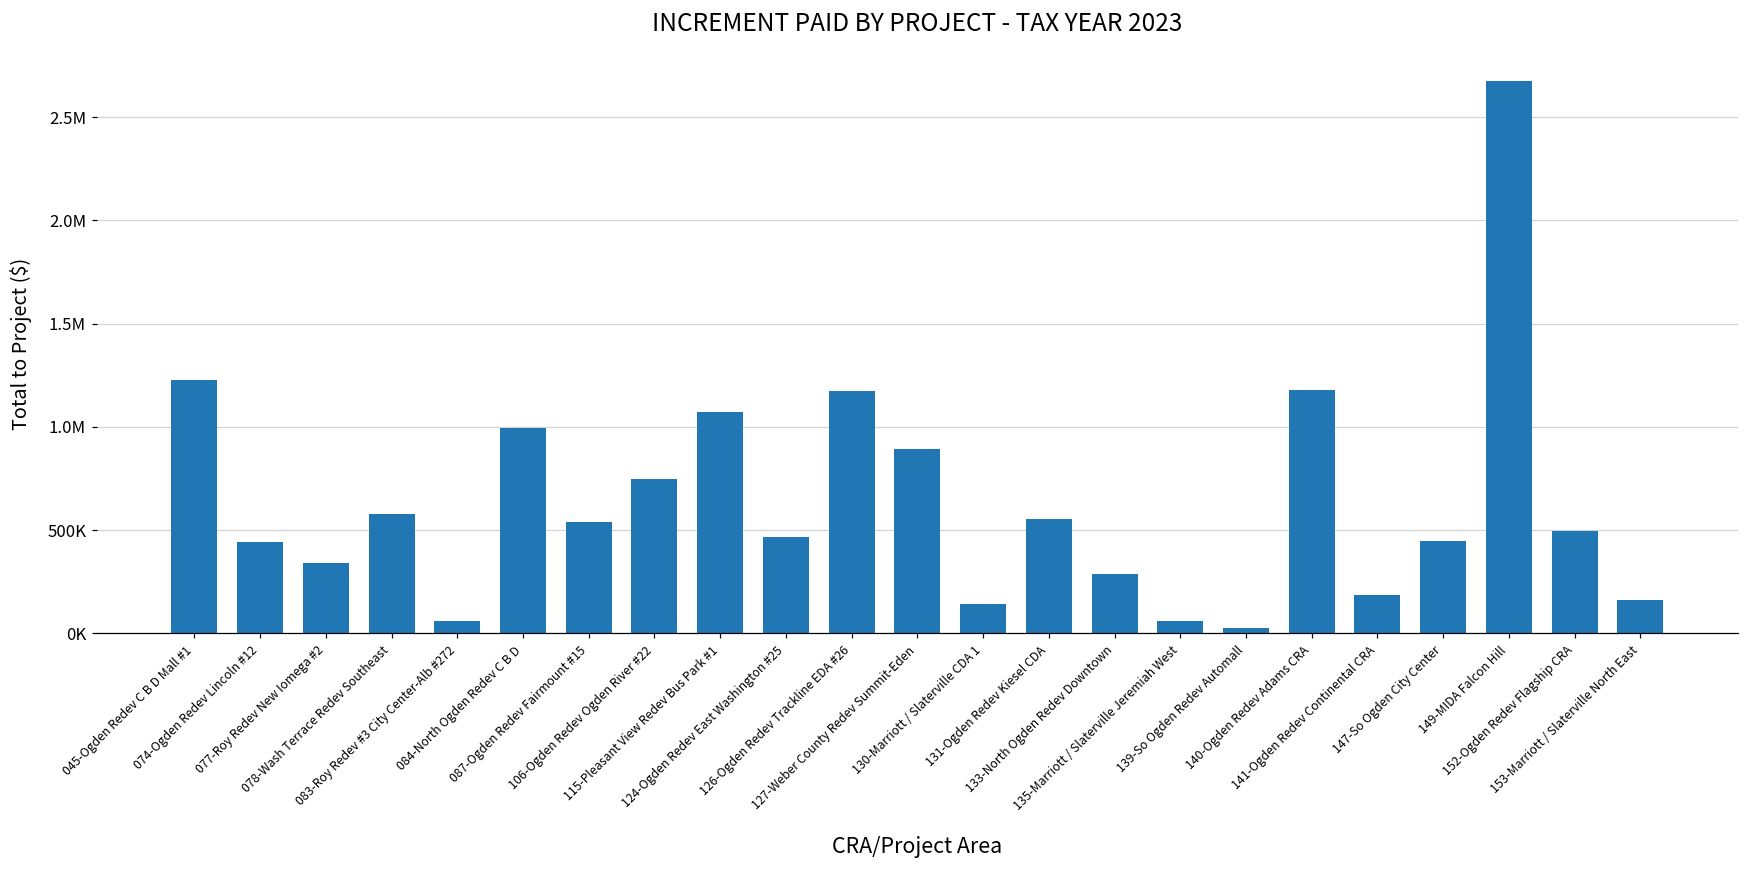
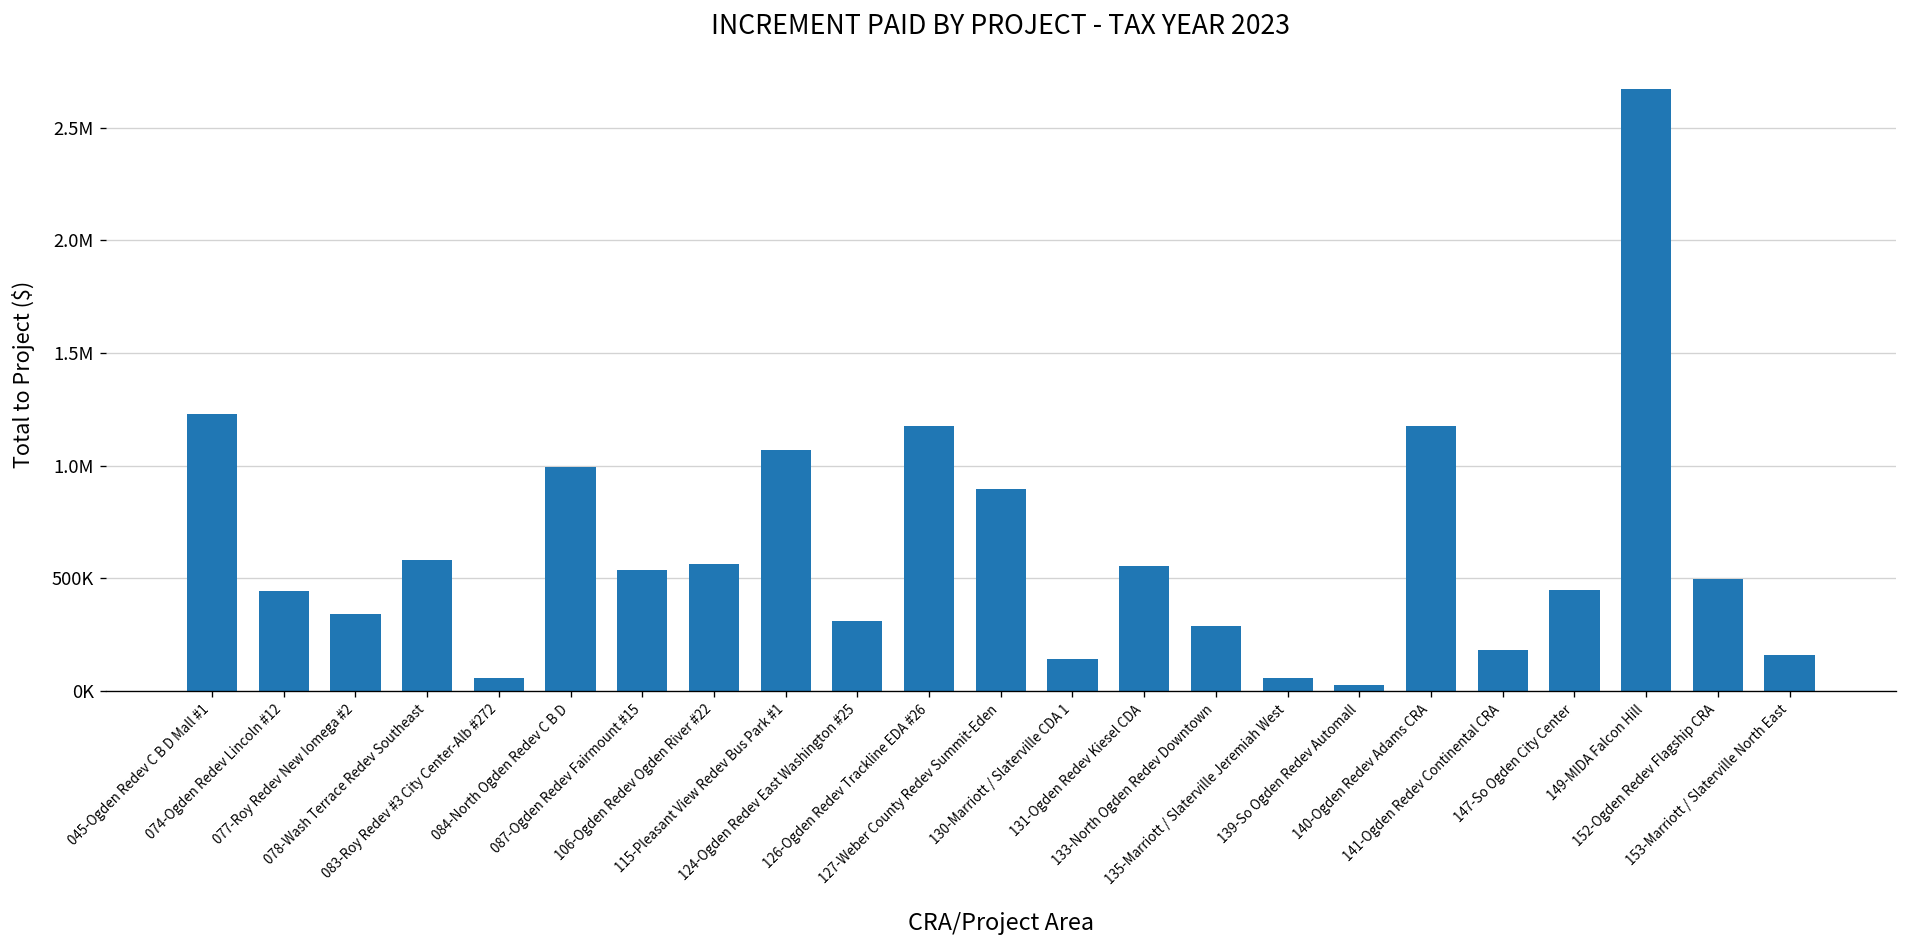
  {
    "045-Ogden Redev C B D Mall #1": 1230000,
    "074-Ogden Redev Lincoln #12": 440000,
    "077-Roy Redev New Iomega #2": 340000,
    "078-Wash Terrace Redev Southeast": 580000,
    "083-Roy Redev #3 City Center-Alb #272": 60000,
    "084-North Ogden Redev C B D": 990000,
    "087-Ogden Redev Fairmount #15": 540000,
-   "106-Ogden Redev Ogden River #22": 750000,
+   "106-Ogden Redev Ogden River #22": 560000,
    "115-Pleasant View Redev Bus Park #1": 1070000,
-   "124-Ogden Redev East Washington #25": 460000,
+   "124-Ogden Redev East Washington #25": 310000,
    "126-Ogden Redev Trackline EDA #26": 1180000,
    "127-Weber County Redev Summit-Eden": 890000,
    "130-Marriott / Slaterville CDA 1": 140000,
    "131-Ogden Redev Kiesel CDA": 550000,
    "133-North Ogden Redev Downtown": 290000,
    "135-Marriott / Slaterville Jeremiah West": 60000,
    "139-So Ogden Redev Automall": 30000,
    "140-Ogden Redev Adams CRA": 1180000,
    "141-Ogden Redev Continental CRA": 180000,
    "147-So Ogden City Center": 450000,
    "149-MIDA Falcon Hill": 2670000,
    "152-Ogden Redev Flagship CRA": 500000,
    "153-Marriott / Slaterville North East": 160000
  }
